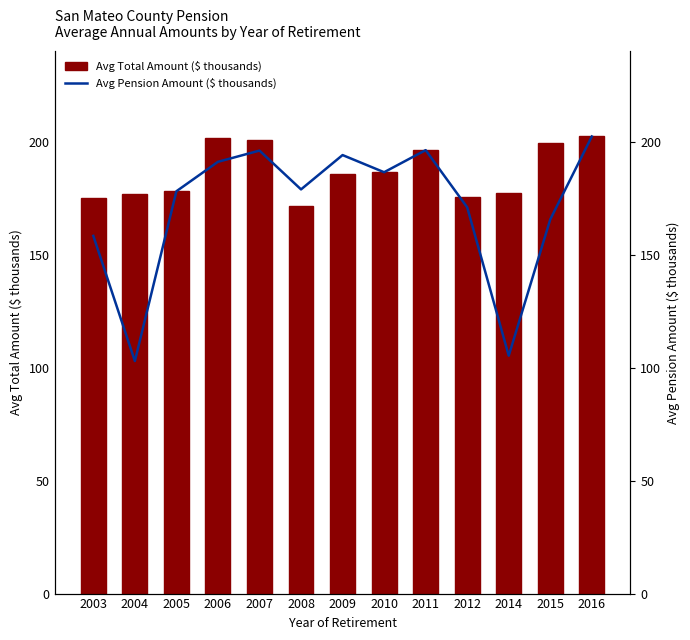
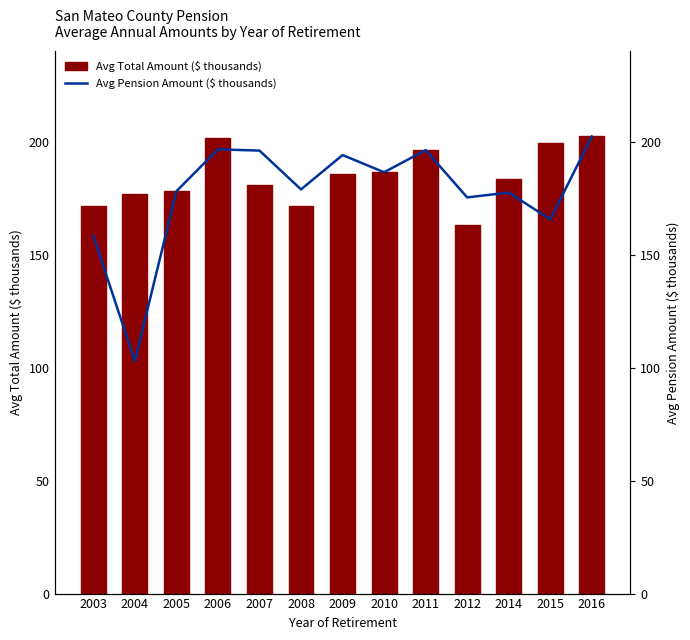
  {
    "Avg Total Amount ($ thousands)": {
-     "2003": 175,
+     "2003": 171,
      "2004": 177,
      "2005": 178,
      "2006": 201,
-     "2007": 201,
+     "2007": 181,
      "2008": 171,
      "2009": 186,
      "2010": 186,
      "2011": 196,
-     "2012": 175,
-     "2014": 177,
+     "2012": 163,
+     "2014": 183,
      "2015": 199,
      "2016": 202
    },
    "Avg Pension Amount ($ thousands)": {
      "2003": 158,
      "2004": 103,
      "2005": 178,
-     "2006": 191,
+     "2006": 197,
      "2007": 196,
      "2008": 179,
      "2009": 194,
      "2010": 186,
      "2011": 196,
-     "2012": 171,
-     "2014": 105,
+     "2012": 175,
+     "2014": 177,
      "2015": 166,
      "2016": 202
    }
  }
